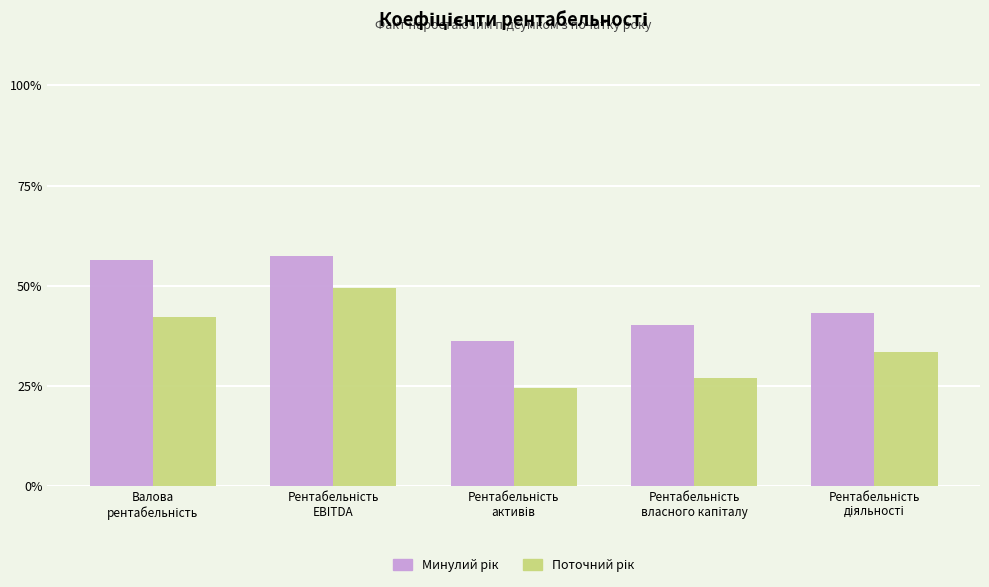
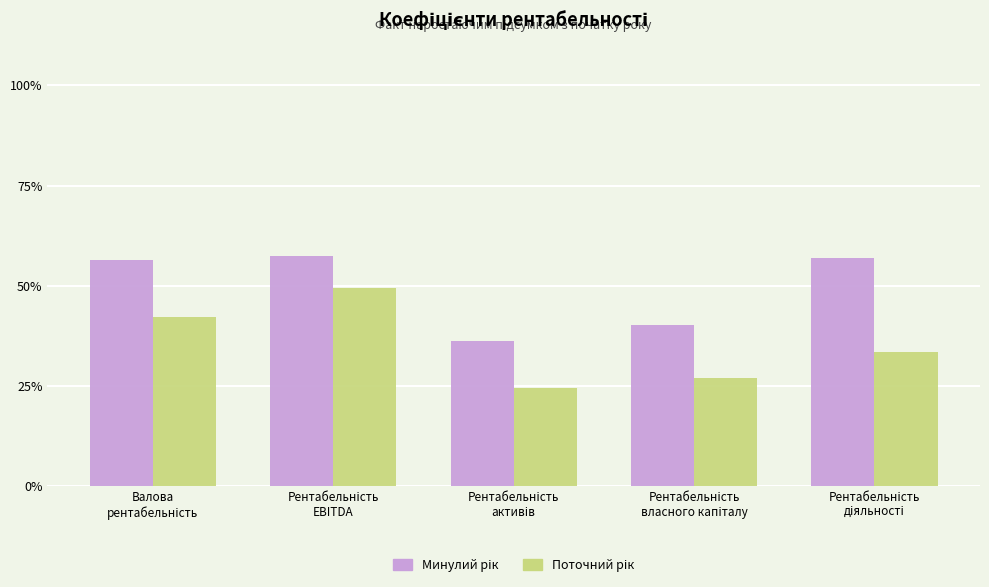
  {
    "Минулий рік": {
      "Валова рентабельність": "56%",
      "Рентабельність EBITDA": "57%",
      "Рентабельність активів": "36%",
      "Рентабельність власного капіталу": "40%",
-     "Рентабельність діяльності": "43%"
+     "Рентабельність діяльності": "57%"
    },
    "Поточний рік": {
      "Валова рентабельність": "42%",
      "Рентабельність EBITDA": "49%",
      "Рентабельність активів": "24%",
      "Рентабельність власного капіталу": "27%",
      "Рентабельність діяльності": "33%"
    }
  }
